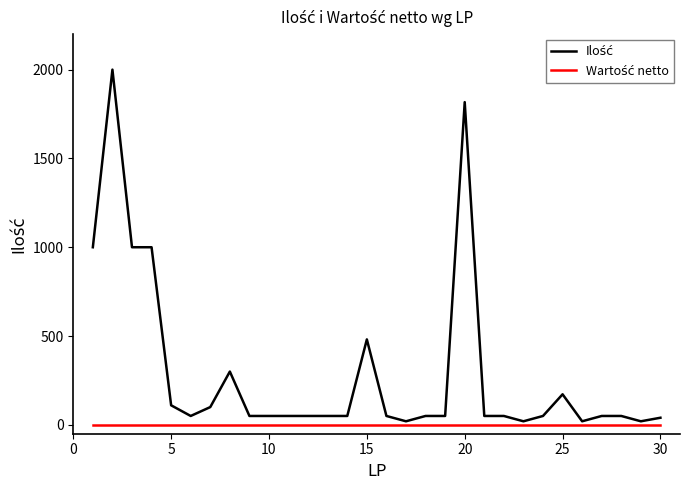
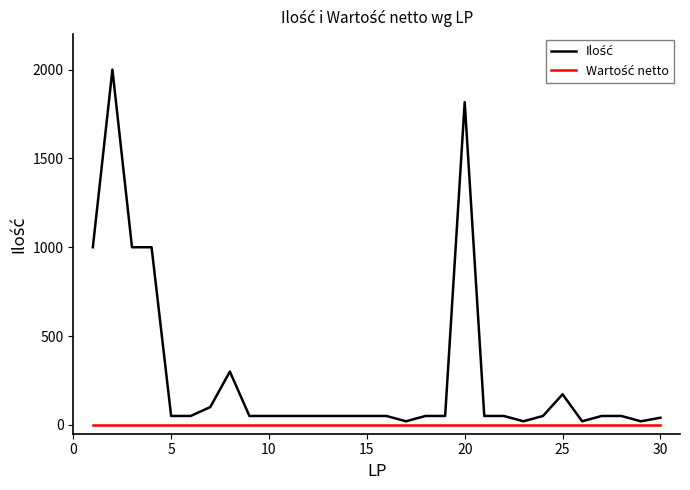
  {
    "Ilość": {
-     "5": 110,
+     "5": 50,
      "10": 50,
-     "15": 480,
+     "15": 50,
      "20": 1820,
      "25": 170,
      "30": 40
    },
    "Wartość netto": {
      "5": 0,
      "10": 0,
      "15": 0,
      "20": 0,
      "25": 0,
      "30": 0
    }
  }
